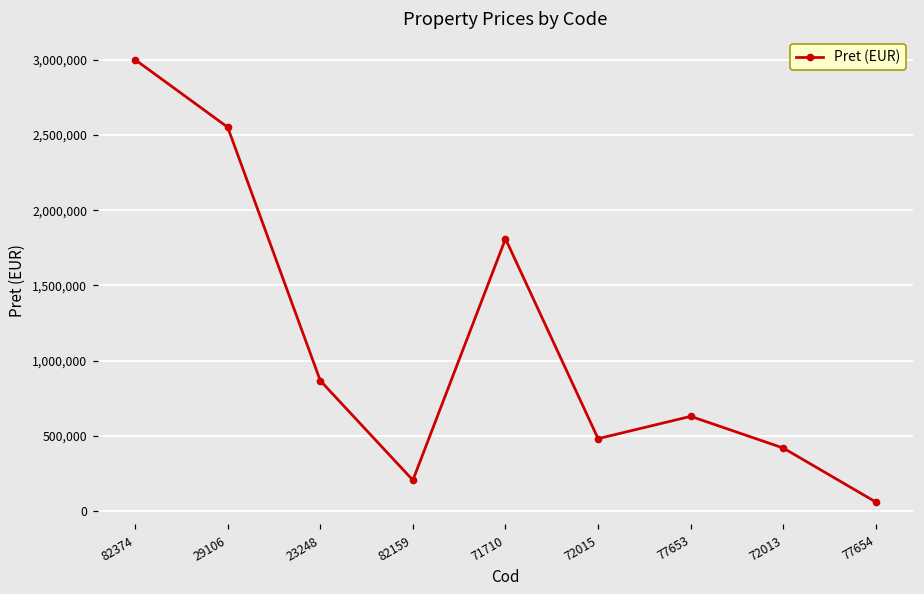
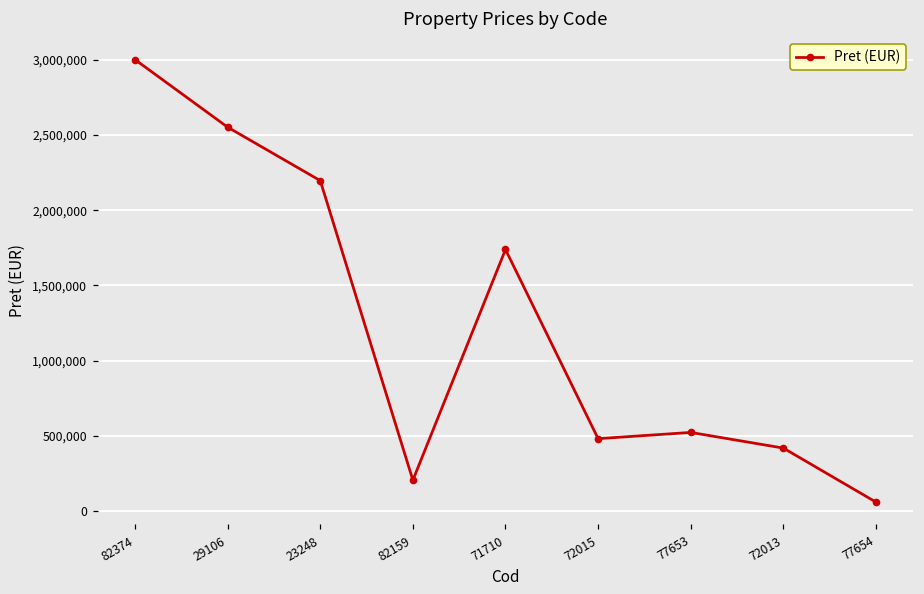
  {
    "82374": "3,000,000",
    "29106": "2,550,000",
-   "23248": "870,000",
+   "23248": "2,200,000",
    "82159": "210,000",
-   "71710": "1,810,000",
+   "71710": "1,740,000",
    "72015": "480,000",
-   "77653": "630,000",
+   "77653": "520,000",
    "72013": "420,000",
    "77654": "60,000"
  }
